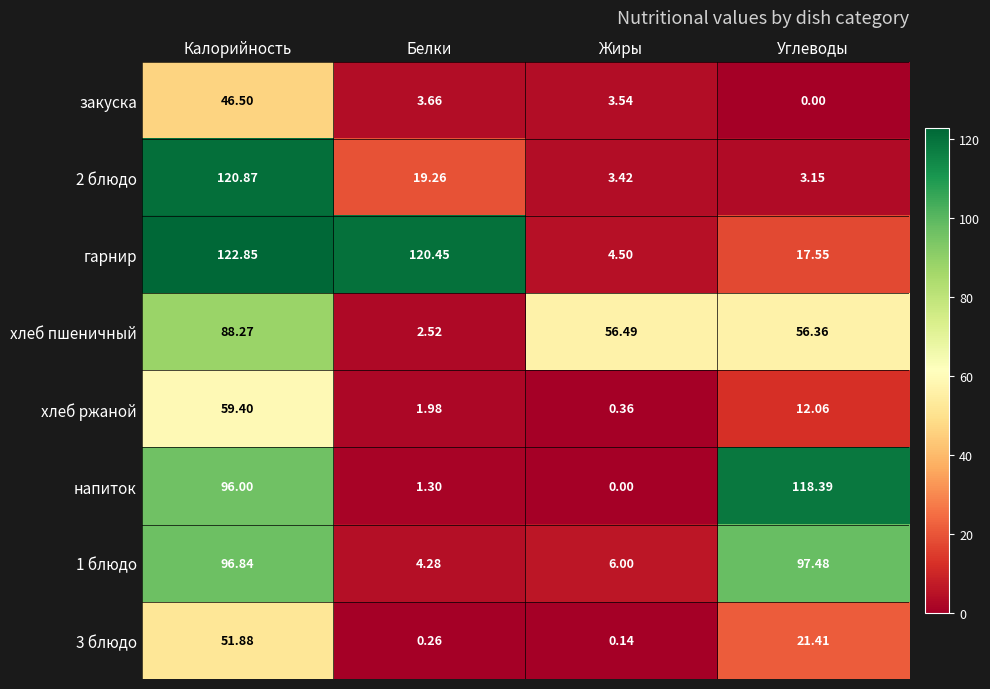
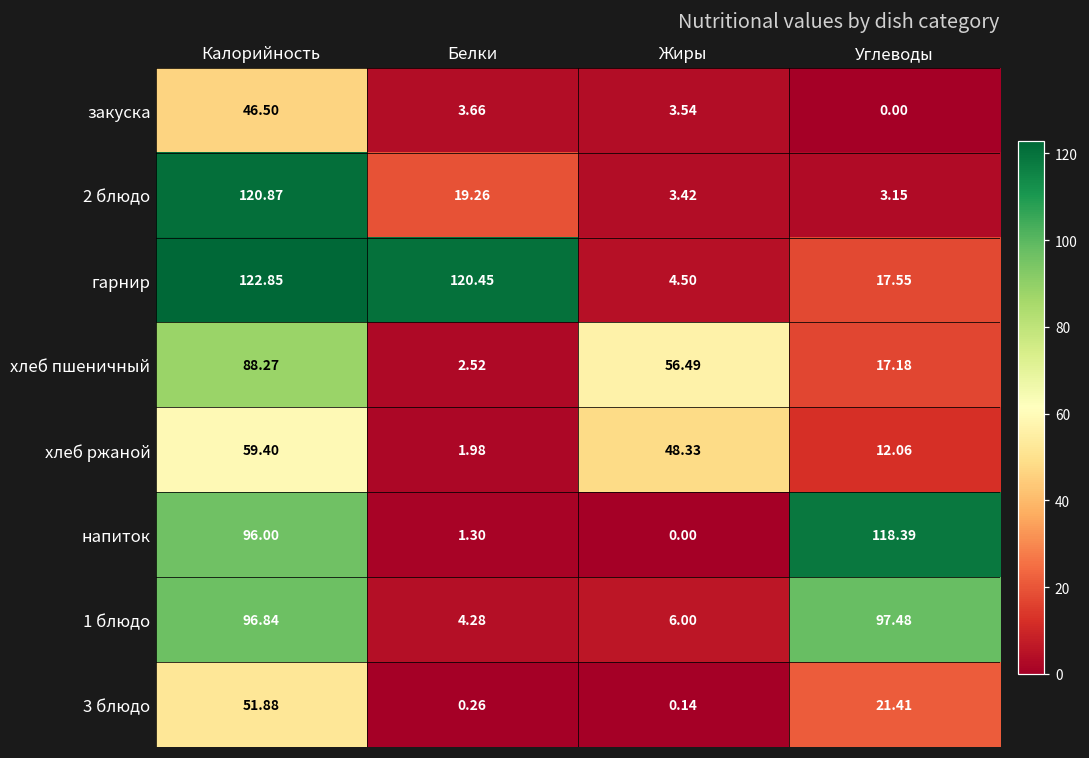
  {
    "закуска": {
      "Калорийность": 46.50,
      "Белки": 3.66,
      "Жиры": 3.54,
      "Углеводы": 0.00
    },
    "2 блюдо": {
      "Калорийность": 120.87,
      "Белки": 19.26,
      "Жиры": 3.42,
      "Углеводы": 3.15
    },
    "гарнир": {
      "Калорийность": 122.85,
      "Белки": 120.45,
      "Жиры": 4.50,
      "Углеводы": 17.55
    },
    "хлеб пшеничный": {
      "Калорийность": 88.27,
      "Белки": 2.52,
      "Жиры": 56.49,
-     "Углеводы": 56.36
+     "Углеводы": 17.18
    },
    "хлеб ржаной": {
      "Калорийность": 59.40,
      "Белки": 1.98,
-     "Жиры": 0.36,
+     "Жиры": 48.33,
      "Углеводы": 12.06
    },
    "напиток": {
      "Калорийность": 96.00,
      "Белки": 1.30,
      "Жиры": 0.00,
      "Углеводы": 118.39
    },
    "1 блюдо": {
      "Калорийность": 96.84,
      "Белки": 4.28,
      "Жиры": 6.00,
      "Углеводы": 97.48
    },
    "3 блюдо": {
      "Калорийность": 51.88,
      "Белки": 0.26,
      "Жиры": 0.14,
      "Углеводы": 21.41
    }
  }
